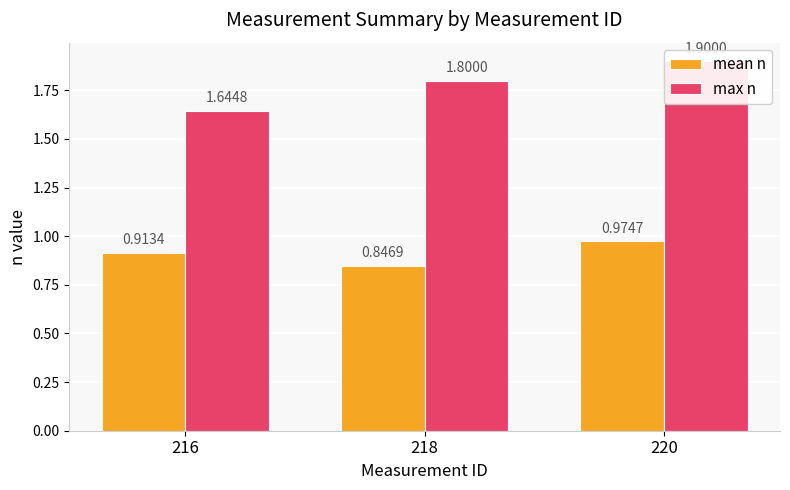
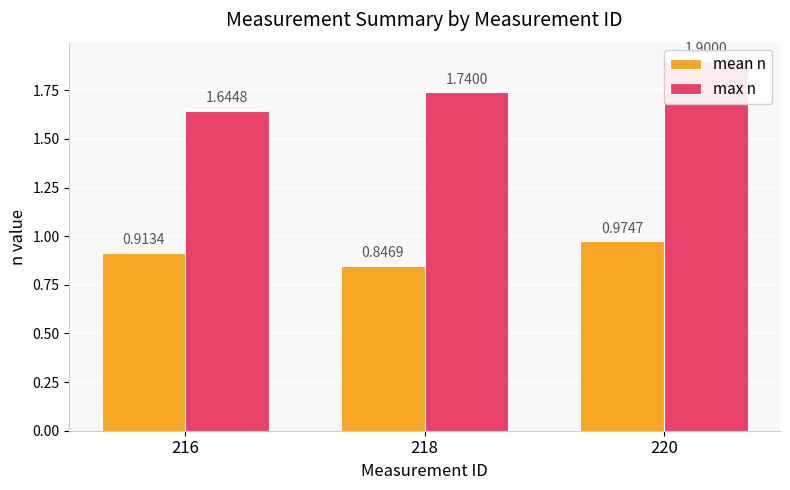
  {
    "mean n": {
      "216": 0.9134,
      "218": 0.8469,
      "220": 0.9747
    },
    "max n": {
      "216": 1.6448,
-     "218": 1.8000
+     "218": 1.7400
    }
  }
